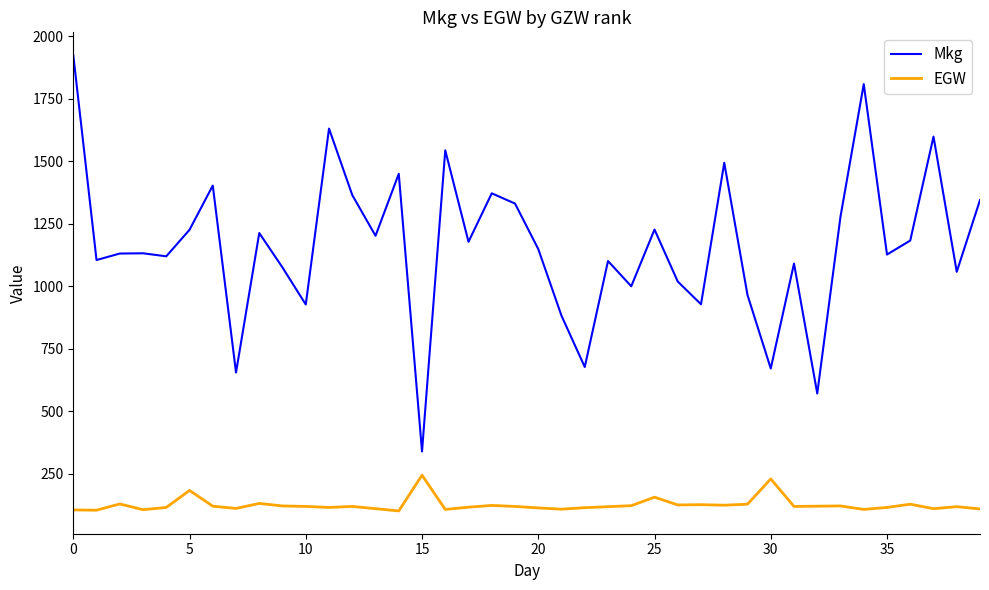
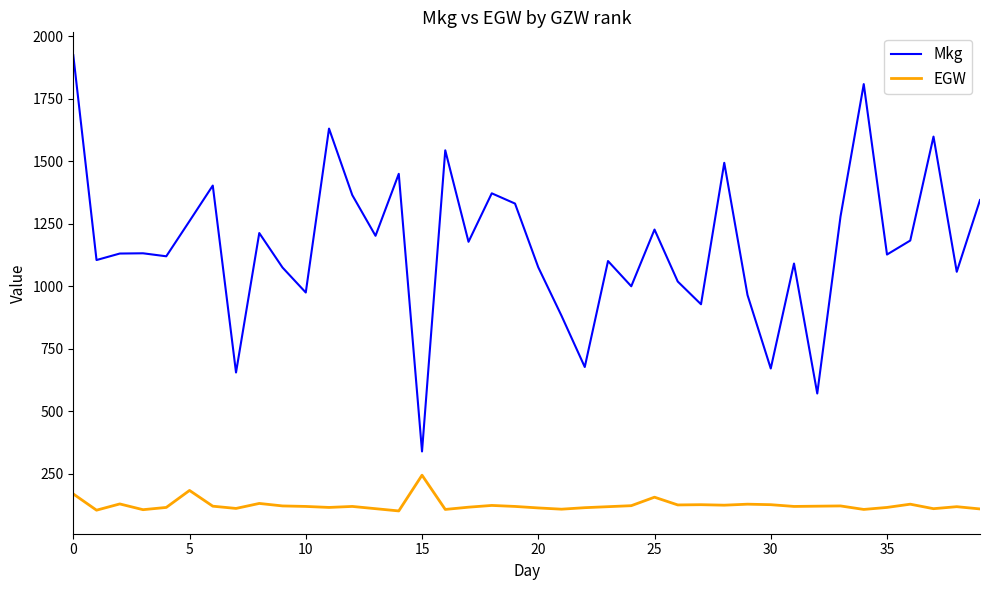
  {
    "Mkg": {
      "0": 1930,
-     "5": 1230,
-     "10": 930,
+     "5": 1260,
+     "10": 980,
      "15": 340,
-     "20": 1150,
+     "20": 1080,
      "25": 1230,
      "30": 670,
      "35": 1130
    },
    "EGW": {
-     "0": 110,
+     "0": 170,
      "5": 180,
      "10": 120,
      "15": 240,
      "20": 110,
      "25": 160,
-     "30": 230,
+     "30": 130,
      "35": 120
    }
  }
